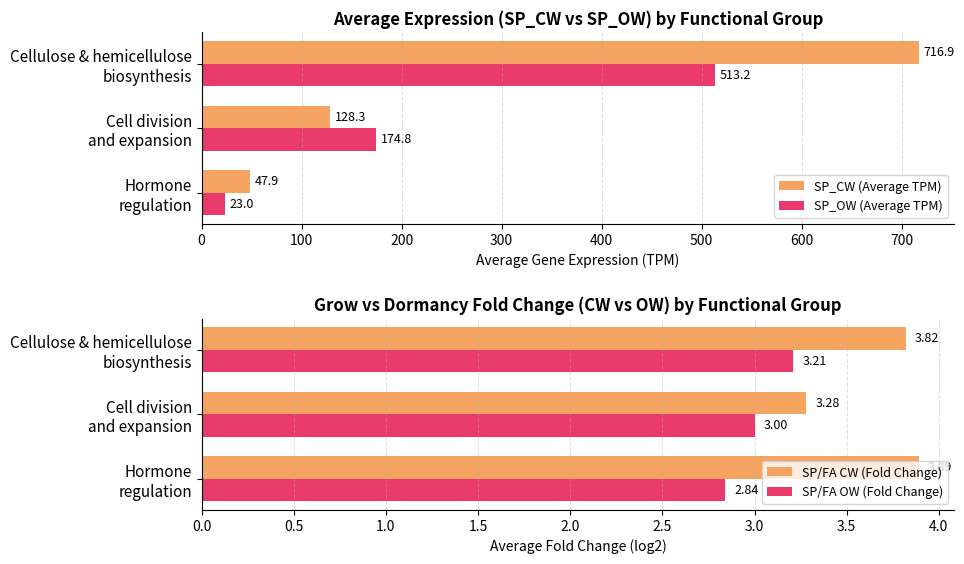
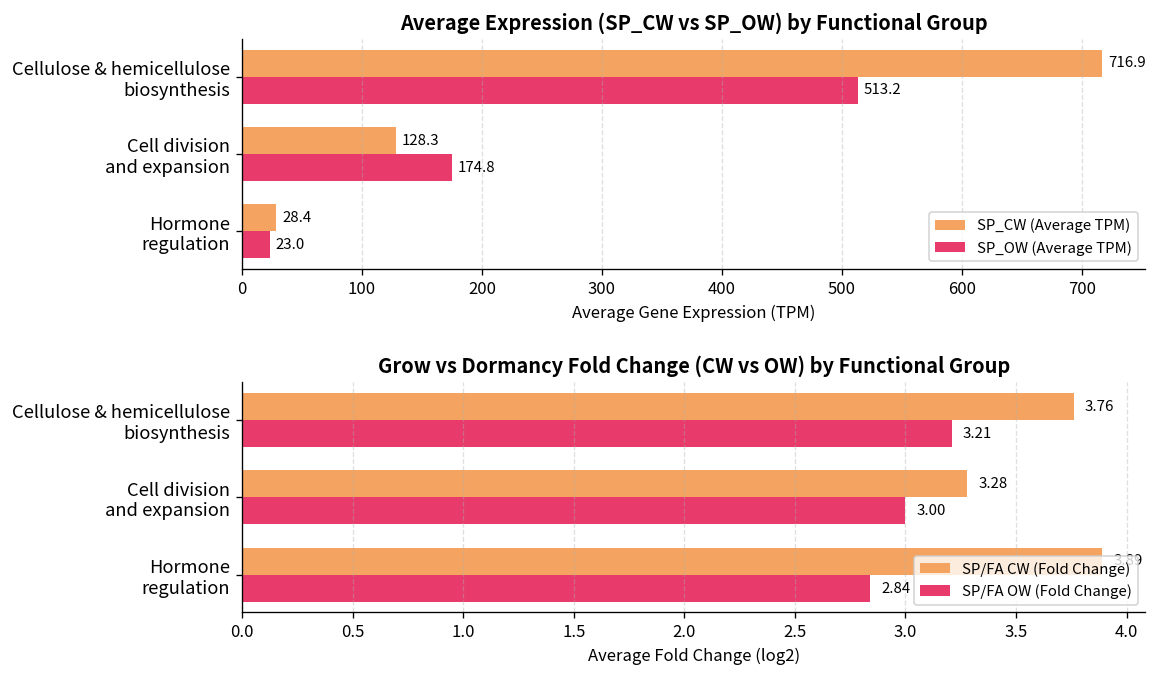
  {
    "Average Expression (SP_CW vs SP_OW) by Functional Group": {
      "SP_CW (Average TPM)": {
        "Cellulose & hemicellulose biosynthesis": 716.9,
        "Cell division and expansion": 128.3,
-       "Hormone regulation": 47.9
+       "Hormone regulation": 28.4
      },
      "SP_OW (Average TPM)": {
        "Cellulose & hemicellulose biosynthesis": 513.2,
        "Cell division and expansion": 174.8,
        "Hormone regulation": 23.0
      }
    },
    "Grow vs Dormancy Fold Change (CW vs OW) by Functional Group": {
      "SP/FA CW (Fold Change)": {
-       "Cellulose & hemicellulose biosynthesis": 3.82,
+       "Cellulose & hemicellulose biosynthesis": 3.76,
        "Cell division and expansion": 3.28
      },
      "SP/FA OW (Fold Change)": {
        "Cellulose & hemicellulose biosynthesis": 3.21,
        "Cell division and expansion": 3.00,
        "Hormone regulation": 2.84
      }
    }
  }
